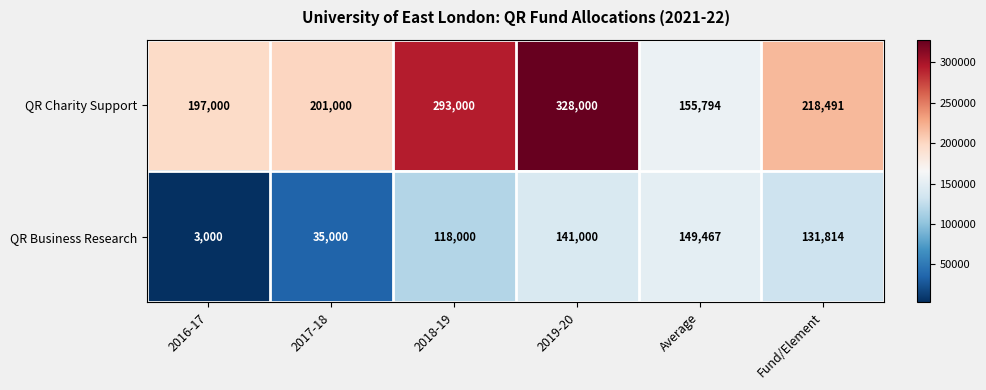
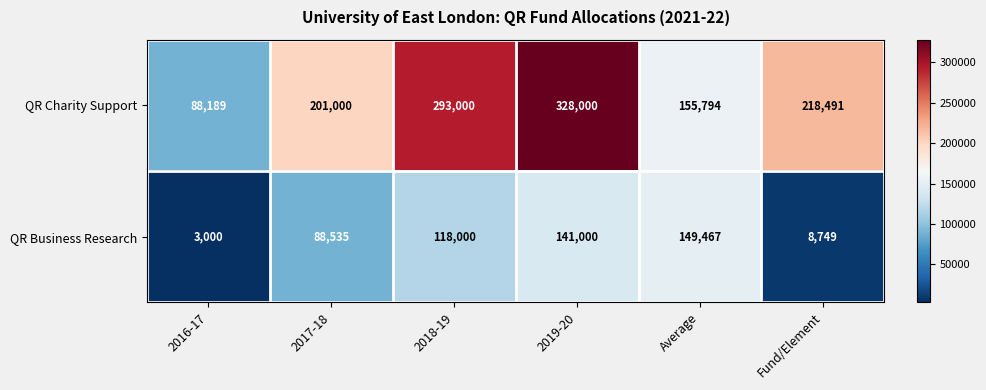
  {
    "QR Charity Support": {
-     "2016-17": "197,000",
+     "2016-17": "88,189",
      "2017-18": "201,000",
      "2018-19": "293,000",
      "2019-20": "328,000",
      "Average": "155,794",
      "Fund/Element": "218,491"
    },
    "QR Business Research": {
      "2016-17": "3,000",
-     "2017-18": "35,000",
+     "2017-18": "88,535",
      "2018-19": "118,000",
      "2019-20": "141,000",
      "Average": "149,467",
-     "Fund/Element": "131,814"
+     "Fund/Element": "8,749"
    }
  }
